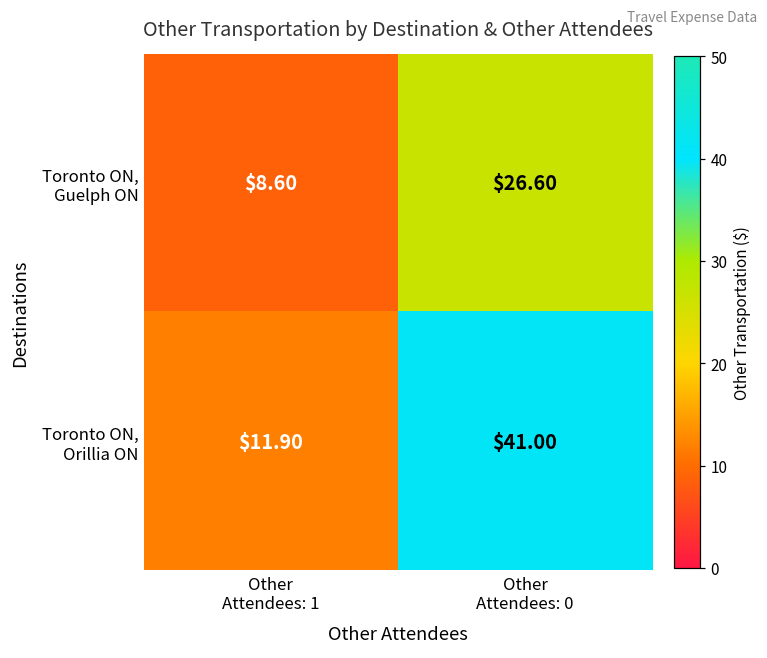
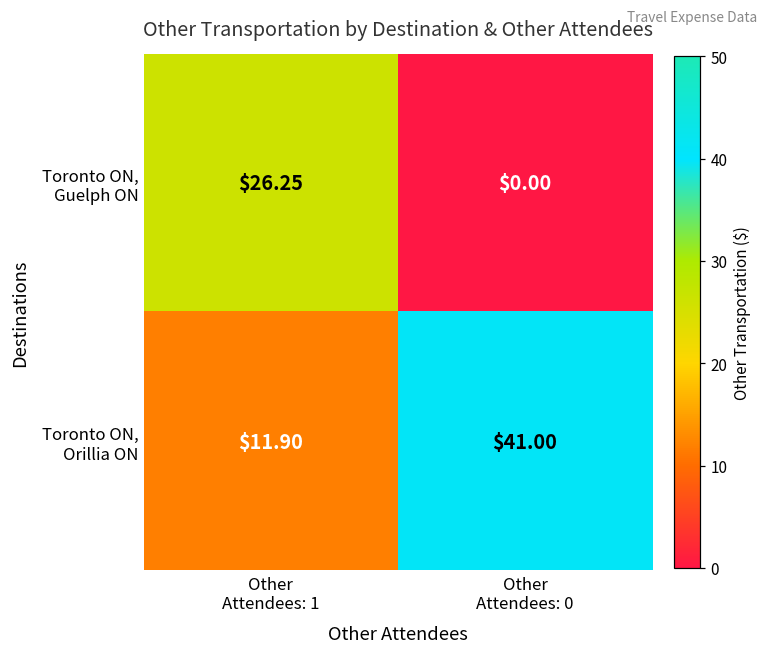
  {
    "Toronto ON, Guelph ON": {
-     "Other Attendees: 1": "$8.60",
-     "Other Attendees: 0": "$26.60"
+     "Other Attendees: 1": "$26.25",
+     "Other Attendees: 0": "$0.00"
    },
    "Toronto ON, Orillia ON": {
      "Other Attendees: 1": "$11.90",
      "Other Attendees: 0": "$41.00"
    }
  }
